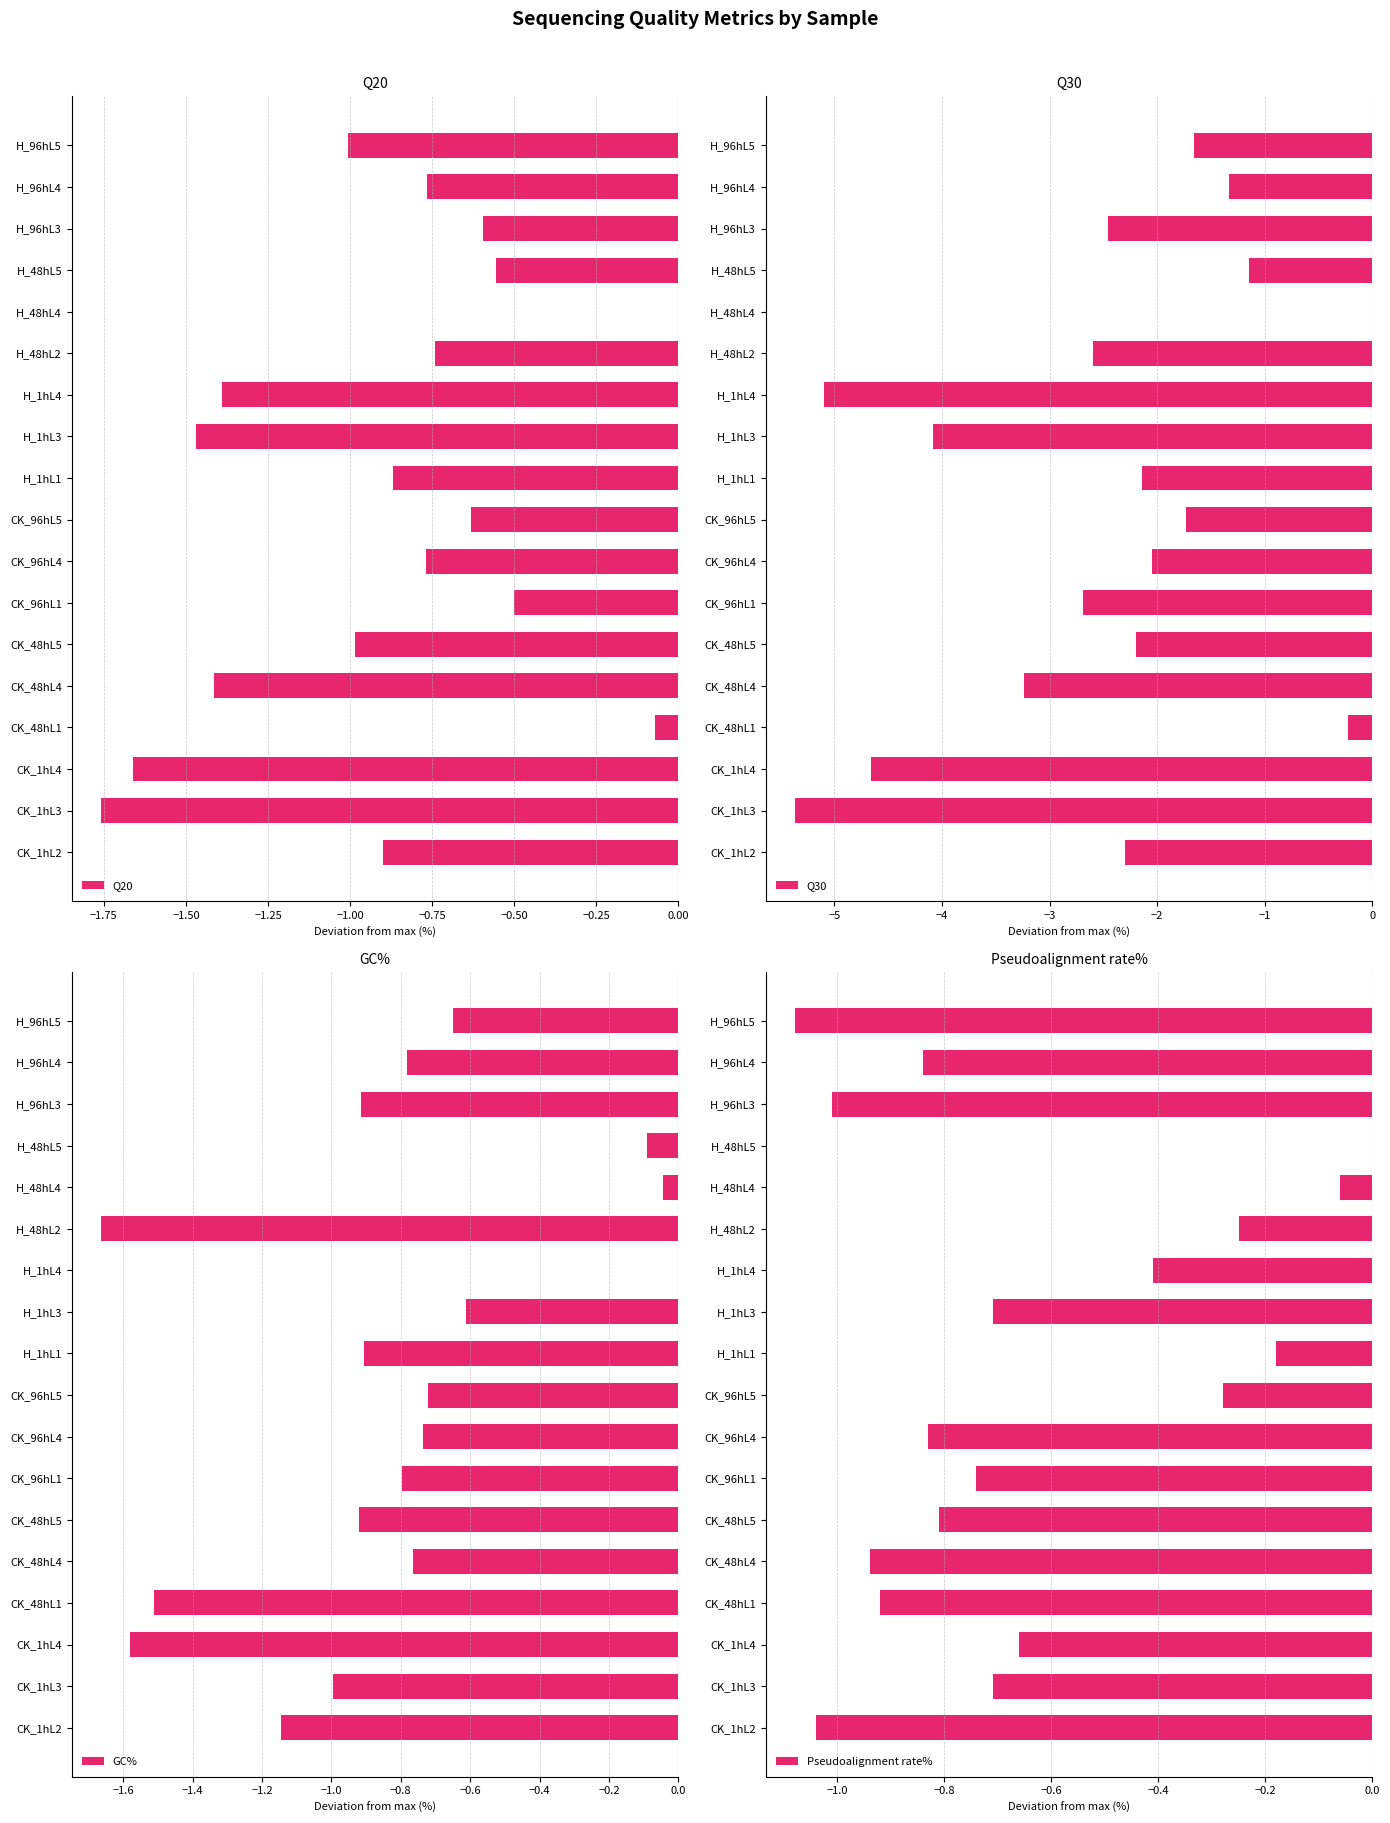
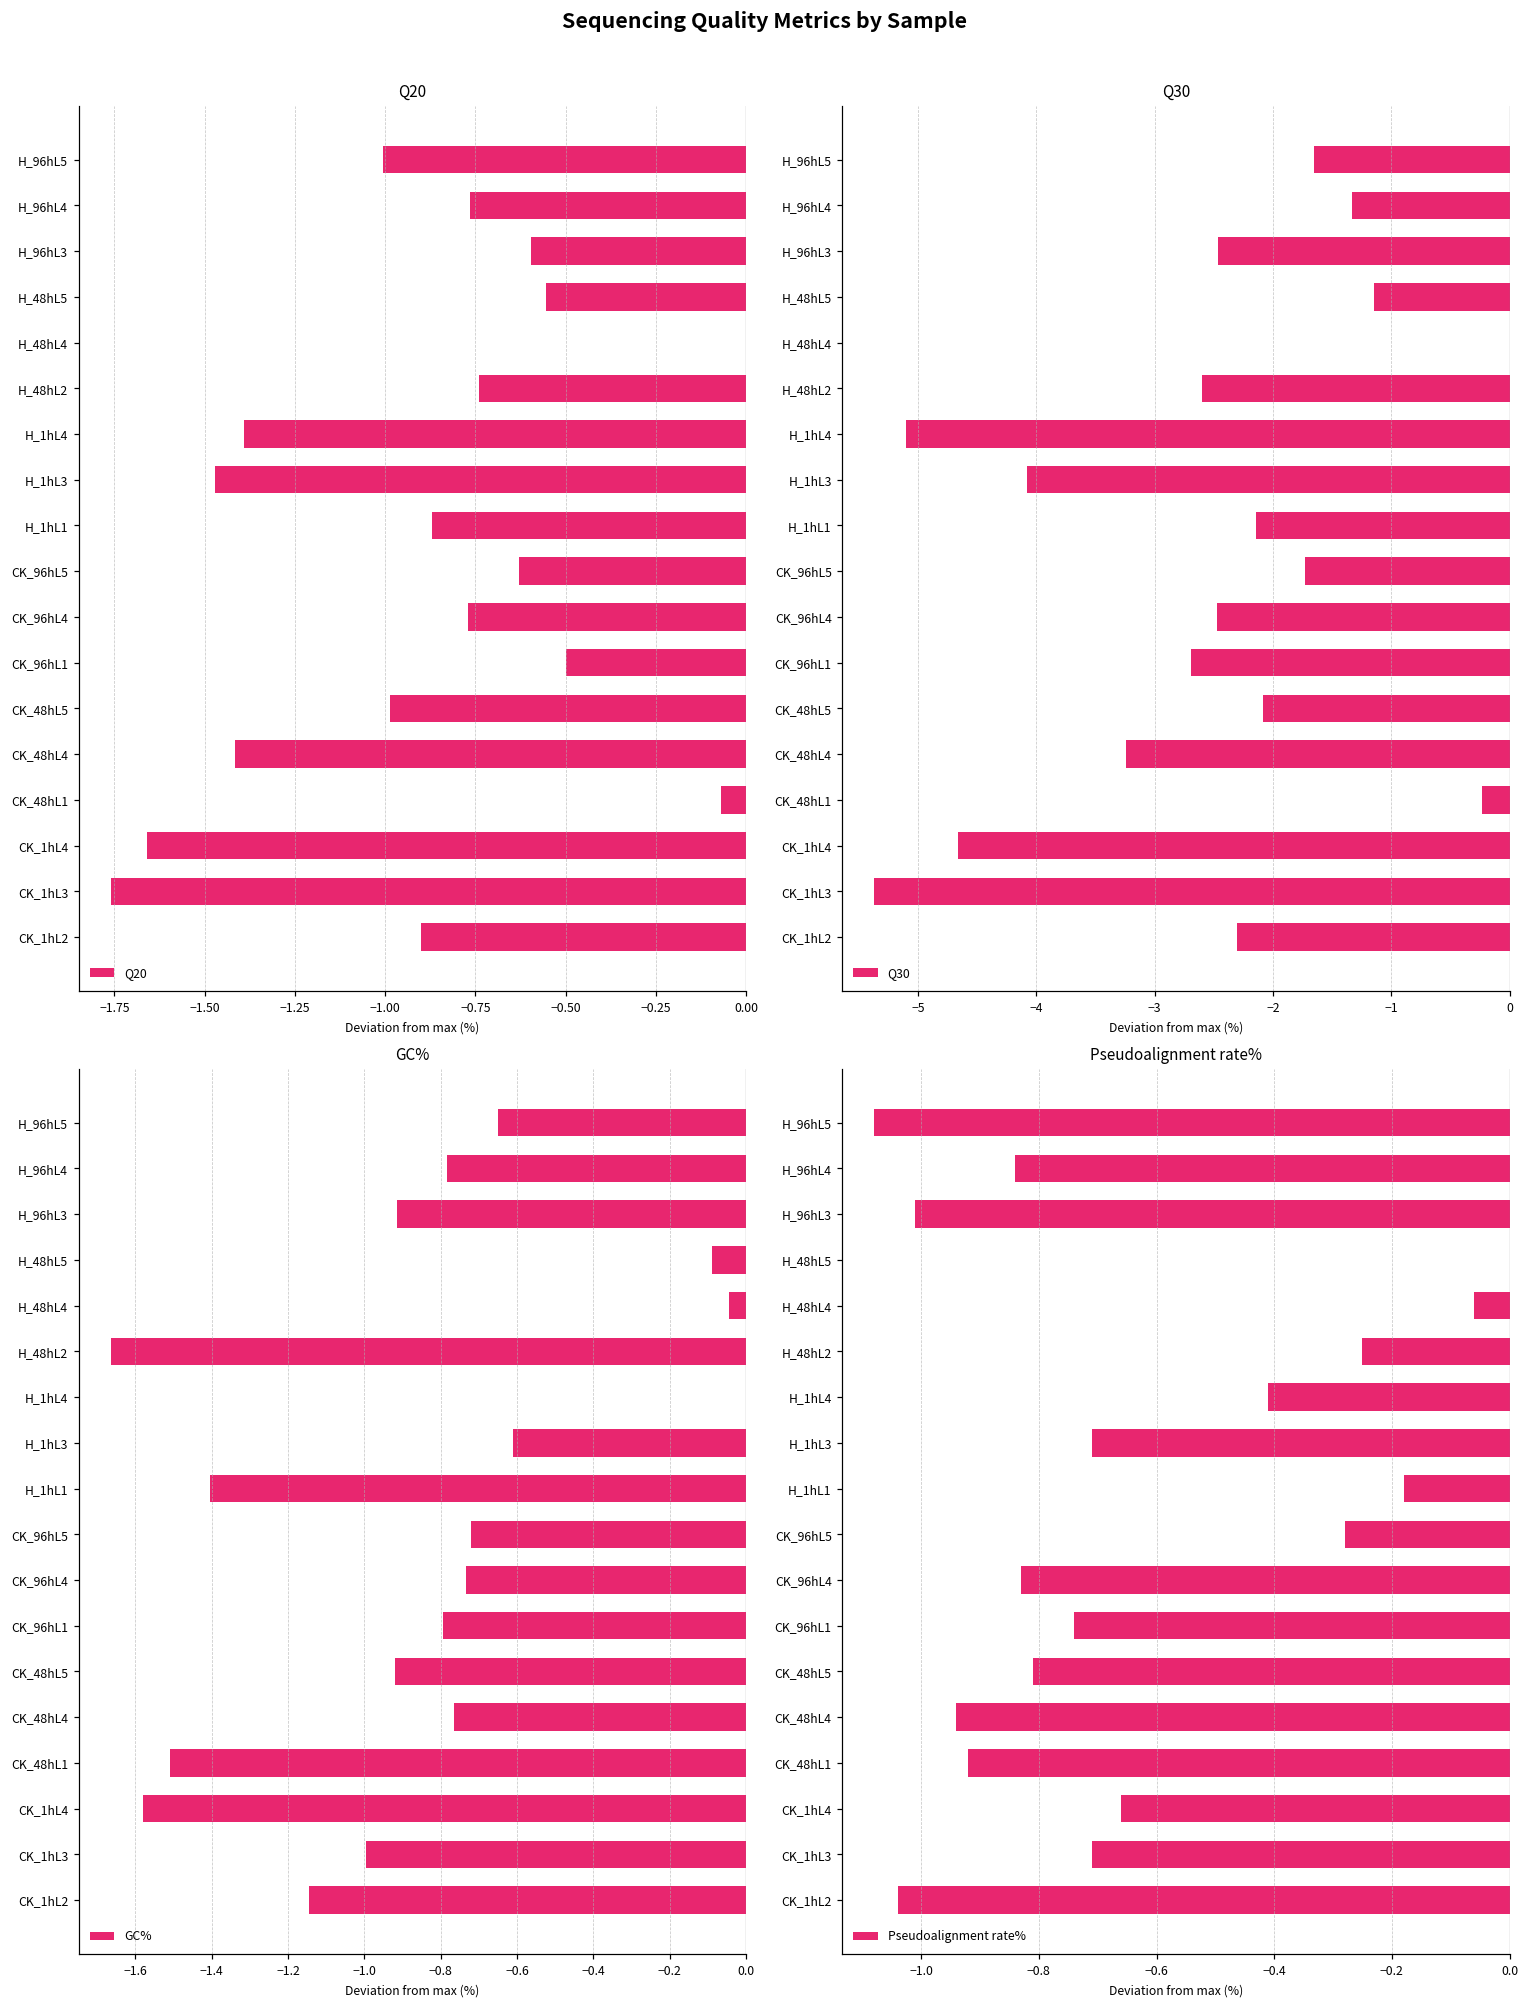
  {
    "Q20": {
      "H_96hL5": -1.00,
      "H_96hL4": -0.77,
      "H_96hL3": -0.59,
      "H_48hL5": -0.55,
      "H_48hL4": 0.00,
      "H_48hL2": -0.74,
      "H_1hL4": -1.39,
      "H_1hL3": -1.47,
      "H_1hL1": -0.87,
      "CK_96hL5": -0.63,
      "CK_96hL4": -0.77,
      "CK_96hL1": -0.50,
      "CK_48hL5": -0.98,
      "CK_48hL4": -1.41,
      "CK_48hL1": -0.07,
      "CK_1hL4": -1.66,
      "CK_1hL3": -1.76,
      "CK_1hL2": -0.90
    },
    "Q30": {
      "H_96hL5": -1.66,
      "H_96hL4": -1.34,
      "H_96hL3": -2.46,
      "H_48hL5": -1.15,
      "H_48hL4": 0.00,
      "H_48hL2": -2.60,
      "H_1hL4": -5.10,
      "H_1hL3": -4.08,
      "H_1hL1": -2.15,
      "CK_96hL5": -1.73,
-     "CK_96hL4": -2.05,
+     "CK_96hL4": -2.47,
      "CK_96hL1": -2.69,
-     "CK_48hL5": -2.20,
+     "CK_48hL5": -2.08,
      "CK_48hL4": -3.24,
      "CK_48hL1": -0.23,
      "CK_1hL4": -4.66,
      "CK_1hL3": -5.37,
      "CK_1hL2": -2.30
    },
    "GC%": {
      "H_96hL5": -0.65,
      "H_96hL4": -0.78,
      "H_96hL3": -0.91,
      "H_48hL5": -0.09,
      "H_48hL4": -0.05,
      "H_48hL2": -1.66,
      "H_1hL4": 0.00,
      "H_1hL3": -0.61,
-     "H_1hL1": -0.91,
+     "H_1hL1": -1.41,
      "CK_96hL5": -0.72,
      "CK_96hL4": -0.73,
      "CK_96hL1": -0.80,
      "CK_48hL5": -0.92,
      "CK_48hL4": -0.77,
      "CK_48hL1": -1.51,
      "CK_1hL4": -1.58,
      "CK_1hL3": -1.00,
      "CK_1hL2": -1.15
    },
    "Pseudoalignment rate%": {
      "H_96hL5": -1.08,
      "H_96hL4": -0.84,
      "H_96hL3": -1.01,
      "H_48hL5": 0.00,
      "H_48hL4": -0.06,
      "H_48hL2": -0.25,
      "H_1hL4": -0.41,
      "H_1hL3": -0.71,
      "H_1hL1": -0.18,
      "CK_96hL5": -0.28,
      "CK_96hL4": -0.83,
      "CK_96hL1": -0.74,
      "CK_48hL5": -0.81,
      "CK_48hL4": -0.94,
      "CK_48hL1": -0.92,
      "CK_1hL4": -0.66,
      "CK_1hL3": -0.71,
      "CK_1hL2": -1.04
    }
  }
